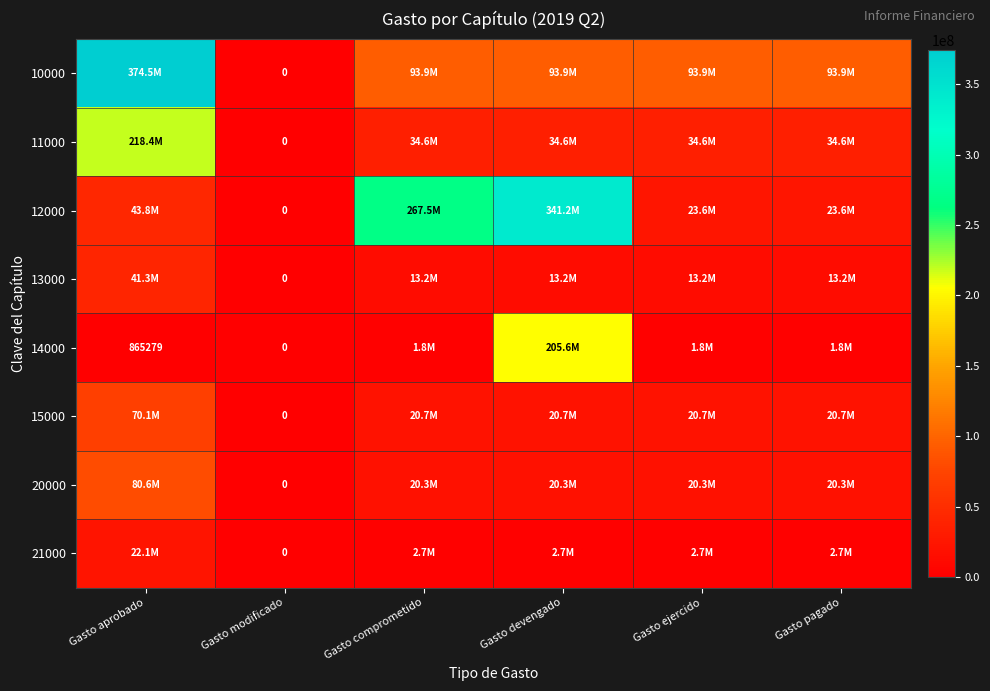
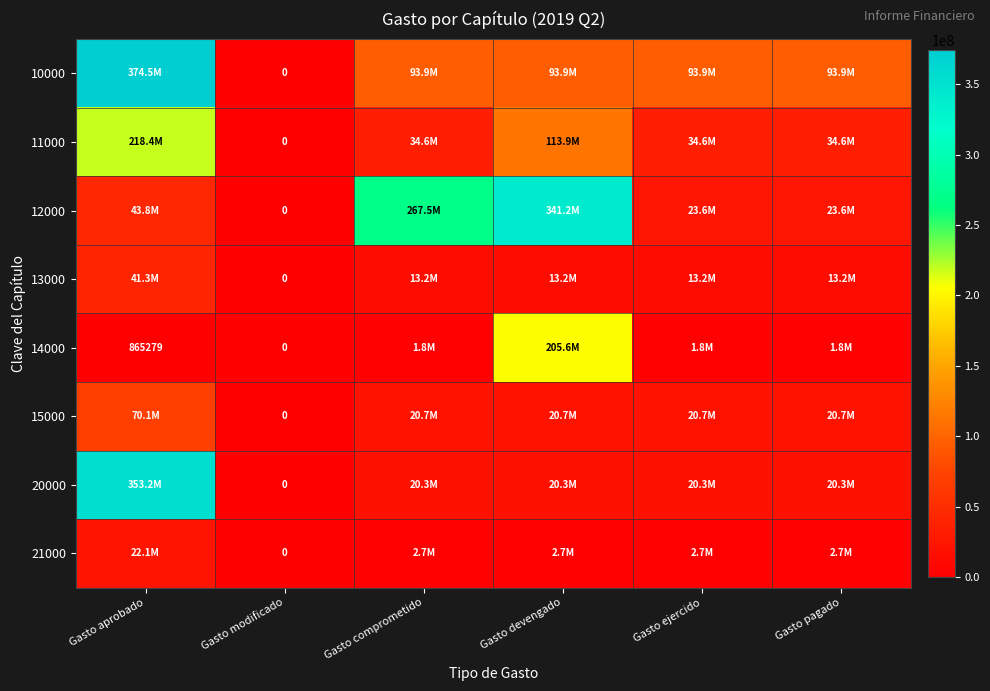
  {
    "10000": {
      "Gasto aprobado": "374.5M",
      "Gasto modificado": "0",
      "Gasto comprometido": "93.9M",
      "Gasto devengado": "93.9M",
      "Gasto ejercido": "93.9M",
      "Gasto pagado": "93.9M"
    },
    "11000": {
      "Gasto aprobado": "218.4M",
      "Gasto modificado": "0",
      "Gasto comprometido": "34.6M",
-     "Gasto devengado": "34.6M",
+     "Gasto devengado": "113.9M",
      "Gasto ejercido": "34.6M",
      "Gasto pagado": "34.6M"
    },
    "12000": {
      "Gasto aprobado": "43.8M",
      "Gasto modificado": "0",
      "Gasto comprometido": "267.5M",
      "Gasto devengado": "341.2M",
      "Gasto ejercido": "23.6M",
      "Gasto pagado": "23.6M"
    },
    "13000": {
      "Gasto aprobado": "41.3M",
      "Gasto modificado": "0",
      "Gasto comprometido": "13.2M",
      "Gasto devengado": "13.2M",
      "Gasto ejercido": "13.2M",
      "Gasto pagado": "13.2M"
    },
    "14000": {
      "Gasto aprobado": "865279",
      "Gasto modificado": "0",
      "Gasto comprometido": "1.8M",
      "Gasto devengado": "205.6M",
      "Gasto ejercido": "1.8M",
      "Gasto pagado": "1.8M"
    },
    "15000": {
      "Gasto aprobado": "70.1M",
      "Gasto modificado": "0",
      "Gasto comprometido": "20.7M",
      "Gasto devengado": "20.7M",
      "Gasto ejercido": "20.7M",
      "Gasto pagado": "20.7M"
    },
    "20000": {
-     "Gasto aprobado": "80.6M",
+     "Gasto aprobado": "353.2M",
      "Gasto modificado": "0",
      "Gasto comprometido": "20.3M",
      "Gasto devengado": "20.3M",
      "Gasto ejercido": "20.3M",
      "Gasto pagado": "20.3M"
    },
    "21000": {
      "Gasto aprobado": "22.1M",
      "Gasto modificado": "0",
      "Gasto comprometido": "2.7M",
      "Gasto devengado": "2.7M",
      "Gasto ejercido": "2.7M",
      "Gasto pagado": "2.7M"
    }
  }
